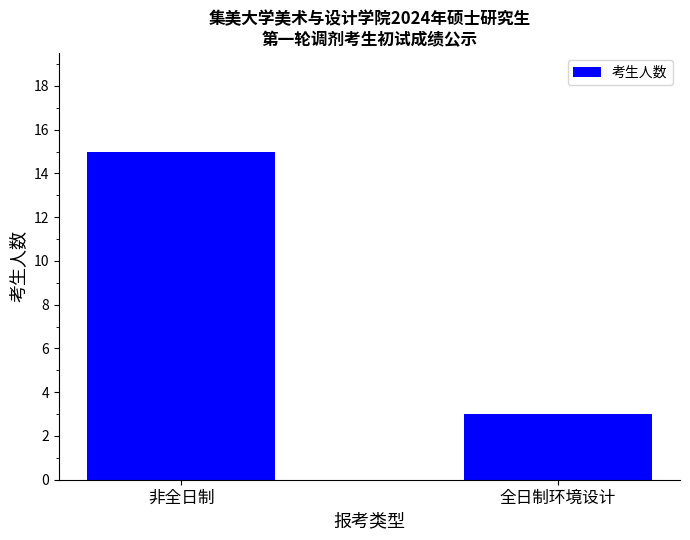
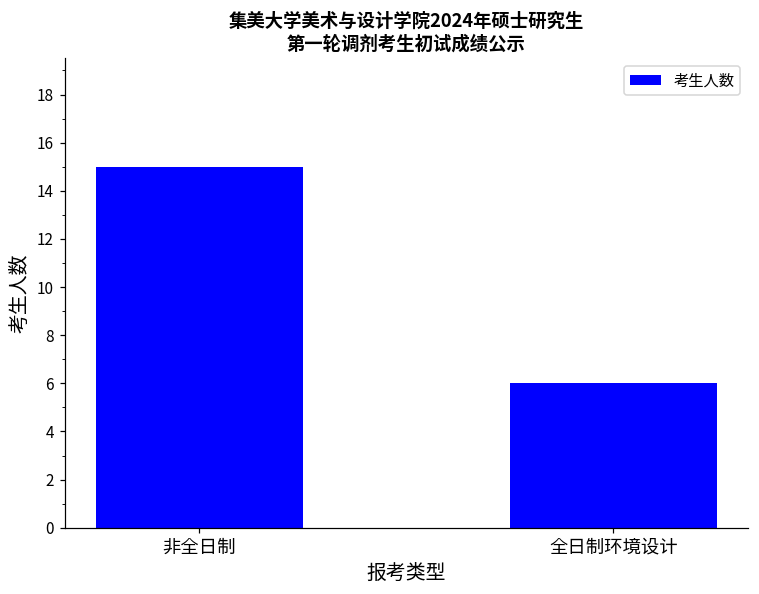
  {
    "非全日制": 15,
-   "全日制环境设计": 3
+   "全日制环境设计": 6
  }
